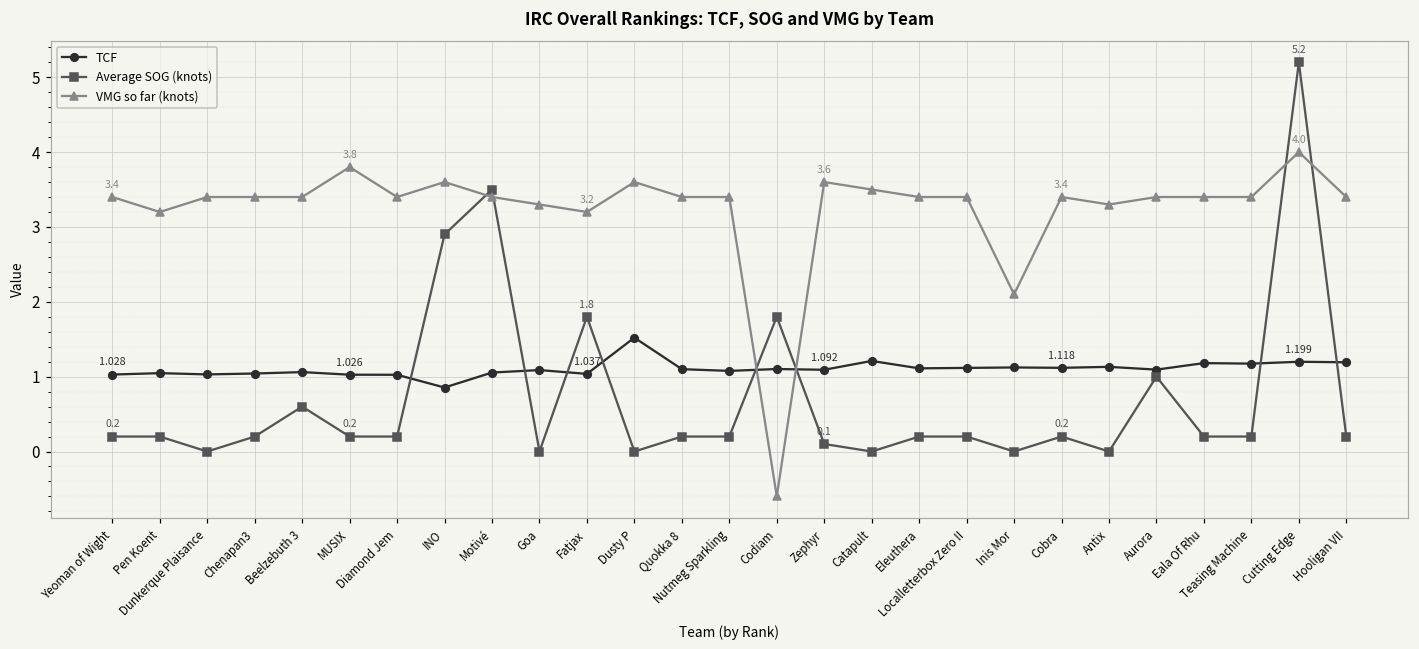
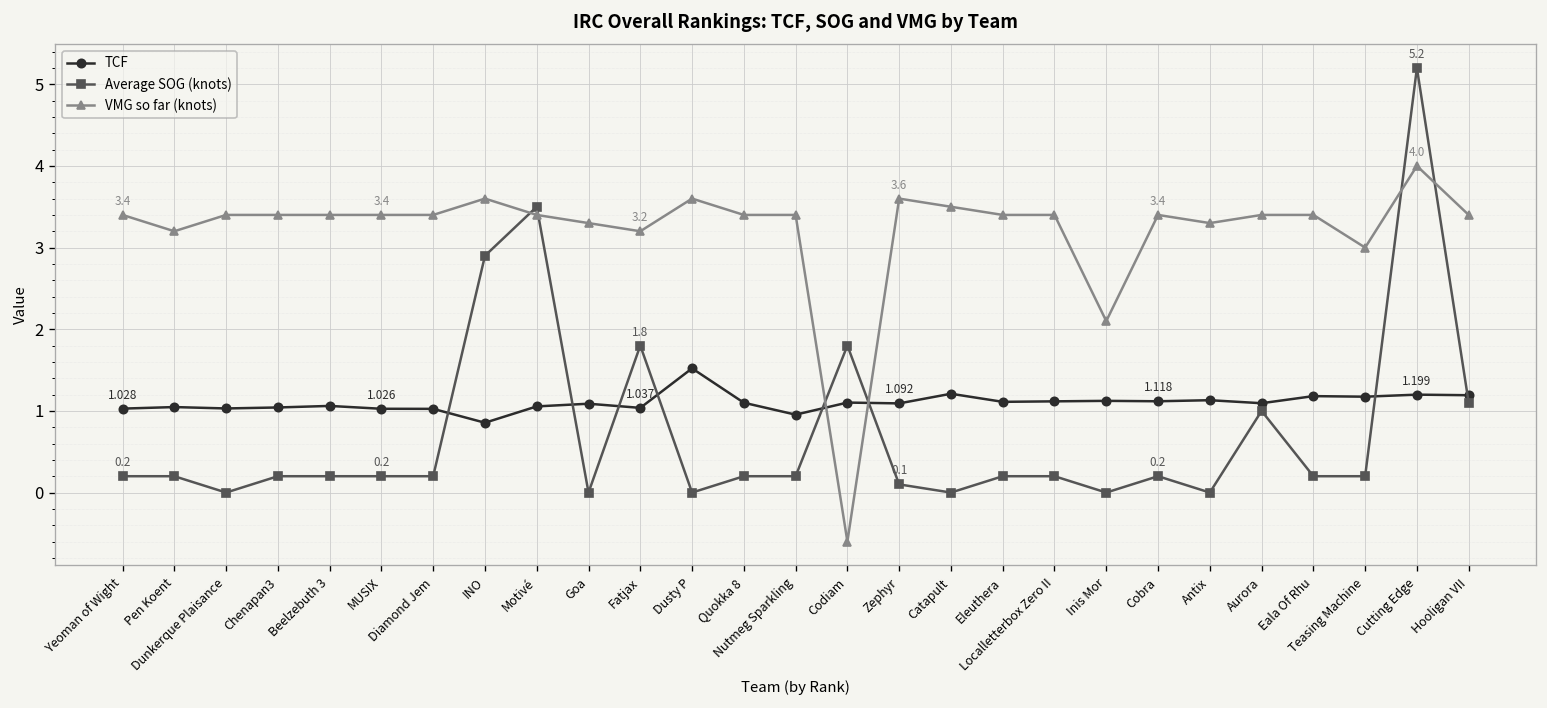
  {
    "TCF": {
      "Pen Koent": 1.0,
      "Dunkerque Plaisance": 1.0,
      "Chenapan3": 1.0,
      "Beelzebuth 3": 1.1,
      "Diamond Jem": 1.0,
      "INO": 0.9,
      "Motivé": 1.1,
      "Goa": 1.1,
      "Dusty P": 1.5,
      "Quokka 8": 1.1,
-     "Nutmeg Sparkling": 1.1,
+     "Nutmeg Sparkling": 1.0,
      "Codiam": 1.1,
      "Catapult": 1.2,
      "Eleuthera": 1.1,
      "Localletterbox Zero II": 1.1,
      "Inis Mor": 1.1,
      "Antix": 1.1,
      "Aurora": 1.1,
      "Eala Of Rhu": 1.2,
      "Teasing Machine": 1.2,
      "Hooligan VII": 1.2
    },
    "Average SOG (knots)": {
      "Pen Koent": 0.2,
      "Dunkerque Plaisance": 0.0,
      "Chenapan3": 0.2,
-     "Beelzebuth 3": 0.6,
+     "Beelzebuth 3": 0.2,
      "Diamond Jem": 0.2,
      "INO": 2.9,
      "Motivé": 3.5,
      "Goa": 0.0,
      "Dusty P": 0.0,
      "Quokka 8": 0.2,
      "Nutmeg Sparkling": 0.2,
      "Codiam": 1.8,
      "Catapult": 0.0,
      "Eleuthera": 0.2,
      "Localletterbox Zero II": 0.2,
      "Inis Mor": 0.0,
      "Antix": 0.0,
      "Aurora": 1.0,
      "Eala Of Rhu": 0.2,
      "Teasing Machine": 0.2,
-     "Hooligan VII": 0.2
+     "Hooligan VII": 1.1
    },
    "VMG so far (knots)": {
      "Yeoman of Wight": 3.4,
-     "MUSIX": 3.8,
+     "MUSIX": 3.4,
      "Fatjax": 3.2,
      "Zephyr": 3.6,
      "Cobra": 3.4,
-     "Teasing Machine": 3.4,
+     "Teasing Machine": 3.0,
      "Cutting Edge": 4.0
    }
  }
